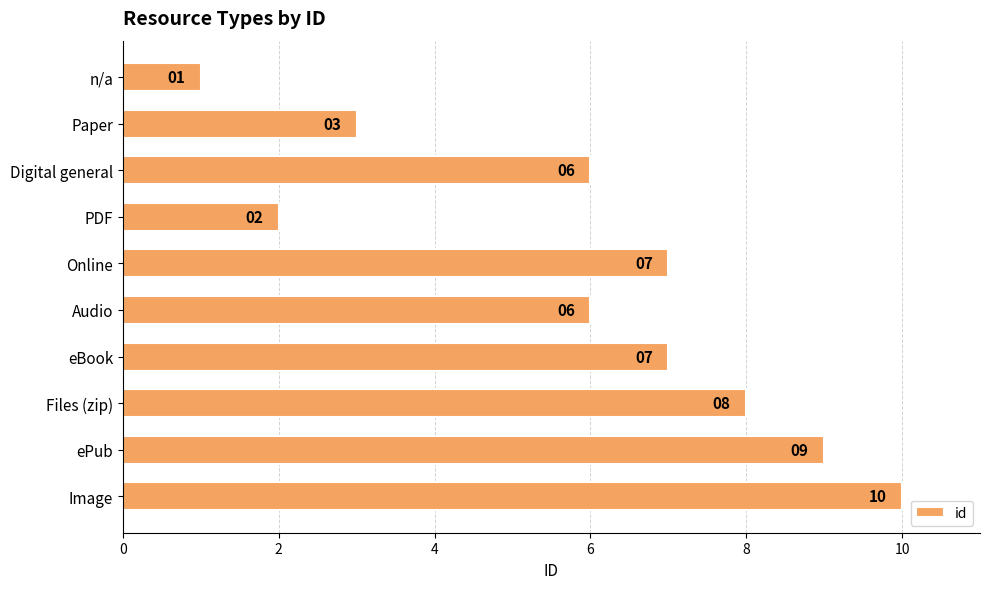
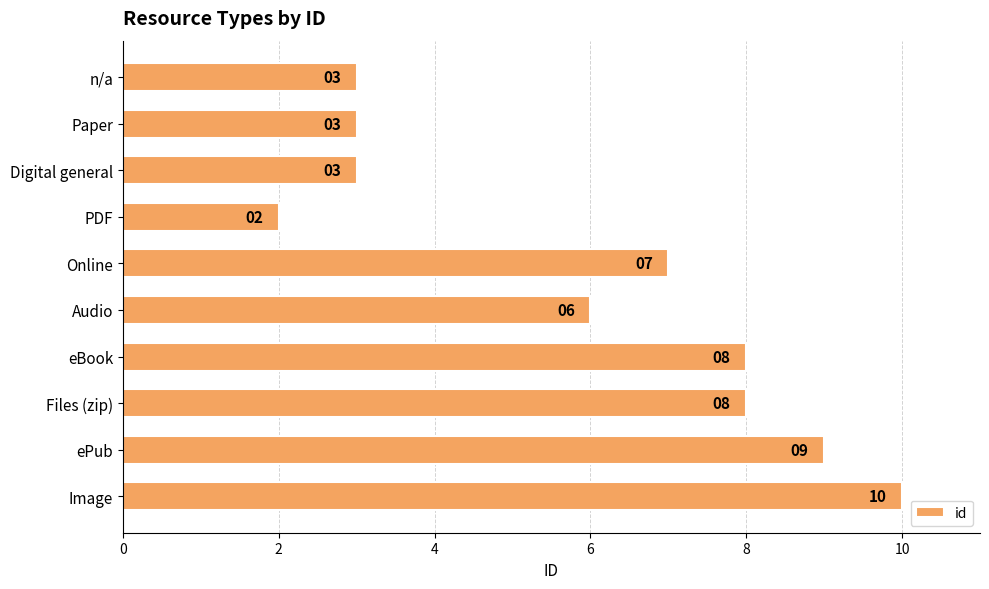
  {
-   "n/a": "01",
+   "n/a": "03",
    "Paper": "03",
-   "Digital general": "06",
+   "Digital general": "03",
    "PDF": "02",
    "Online": "07",
    "Audio": "06",
-   "eBook": "07",
+   "eBook": "08",
    "Files (zip)": "08",
    "ePub": "09",
    "Image": "10"
  }
